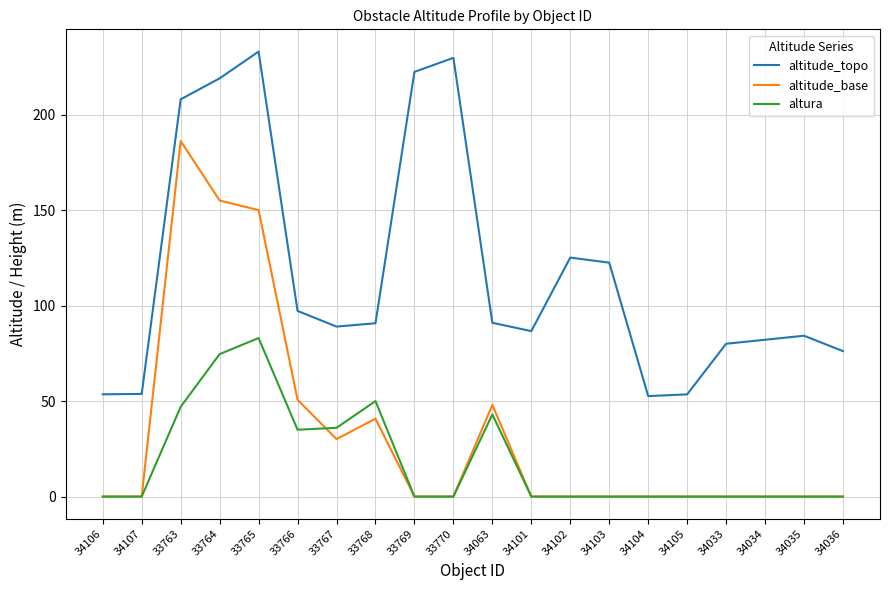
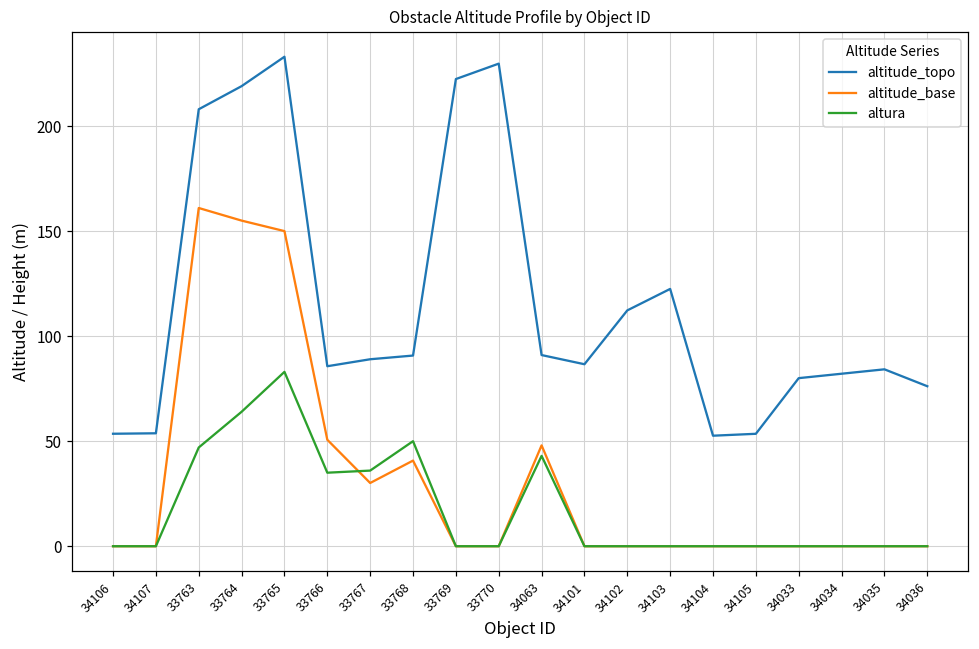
  {
    "altitude_topo": {
      "34106": 54,
      "34107": 54,
      "33763": 208,
      "33764": 219,
      "33765": 233,
-     "33766": 97,
+     "33766": 86,
      "33767": 89,
      "33768": 91,
      "33769": 222,
      "33770": 230,
      "34063": 91,
      "34101": 87,
-     "34102": 125,
+     "34102": 112,
      "34103": 122,
      "34104": 53,
      "34105": 54,
      "34033": 80,
      "34034": 82,
      "34035": 84,
      "34036": 76
    },
    "altitude_base": {
-     "33763": 186,
+     "33763": 161,
      "33764": 155,
      "33765": 150,
      "33766": 51,
      "33767": 30,
      "33768": 41,
      "34063": 48
    },
    "altura": {
      "33763": 47,
-     "33764": 75,
+     "33764": 64,
      "33765": 83,
      "33766": 35,
      "33767": 36,
      "33768": 50,
      "34063": 43
    }
  }
